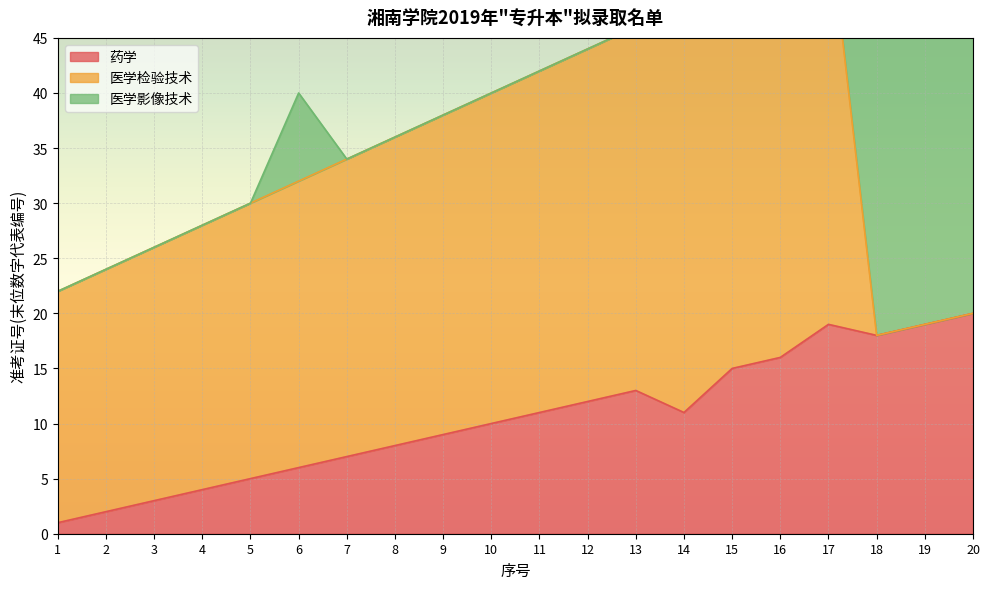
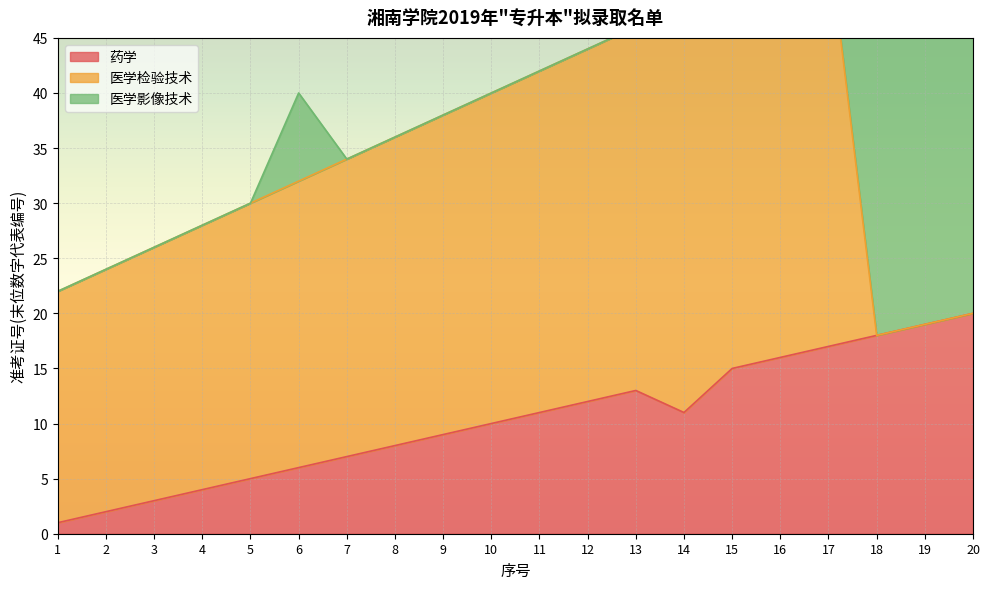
  {
    "药学": {
      "1": 1,
      "2": 2,
      "3": 3,
      "4": 4,
      "5": 5,
      "6": 6,
      "7": 7,
      "8": 8,
      "9": 9,
      "10": 10,
      "11": 11,
      "12": 12,
      "13": 13,
      "14": 11,
      "15": 15,
      "16": 16,
-     "17": 19
+     "17": 17
    },
    "医学检验技术": {
      "6": 26
    },
    "医学影像技术": {
      "6": 8
    }
  }
